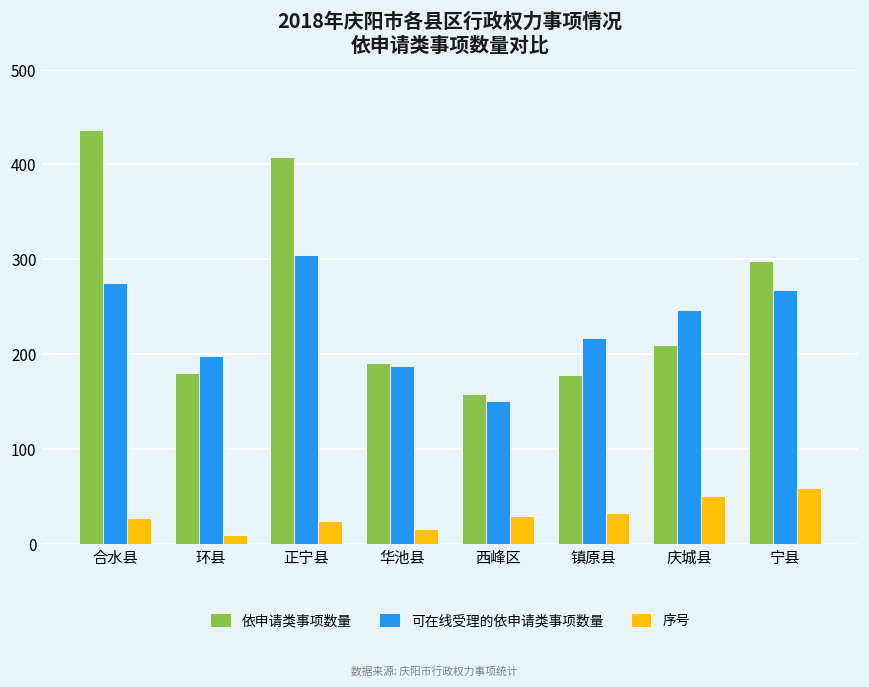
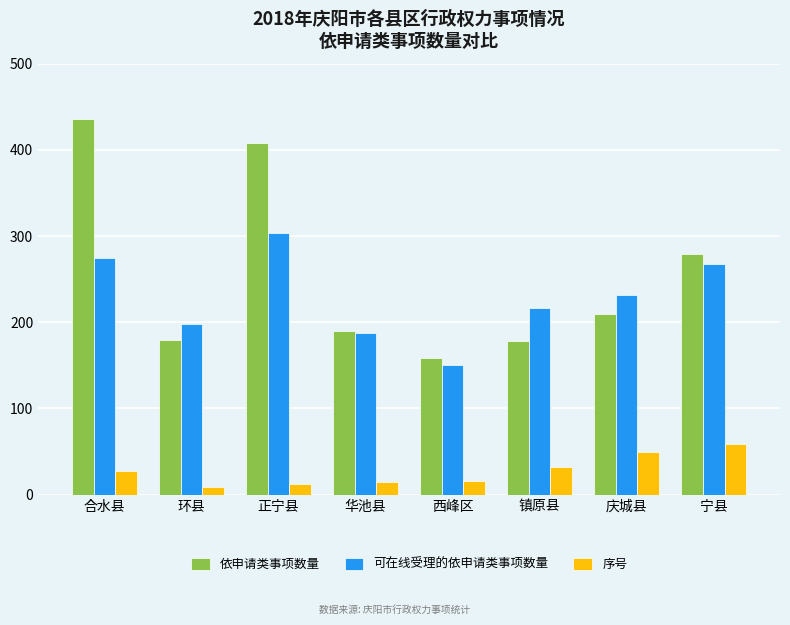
  {
    "依申请类事项数量": {
      "合水县": 440,
      "环县": 180,
      "正宁县": 410,
      "华池县": 190,
      "西峰区": 160,
      "镇原县": 180,
      "庆城县": 210,
-     "宁县": 300
+     "宁县": 280
    },
    "可在线受理的依申请类事项数量": {
      "合水县": 280,
      "环县": 200,
      "正宁县": 300,
      "华池县": 190,
      "西峰区": 150,
      "镇原县": 220,
-     "庆城县": 250,
+     "庆城县": 230,
      "宁县": 270
    },
    "序号": {
      "合水县": 30,
      "环县": 10,
-     "正宁县": 20,
+     "正宁县": 10,
      "华池县": 20,
-     "西峰区": 30,
+     "西峰区": 20,
      "镇原县": 30,
      "庆城县": 50,
      "宁县": 60
    }
  }
